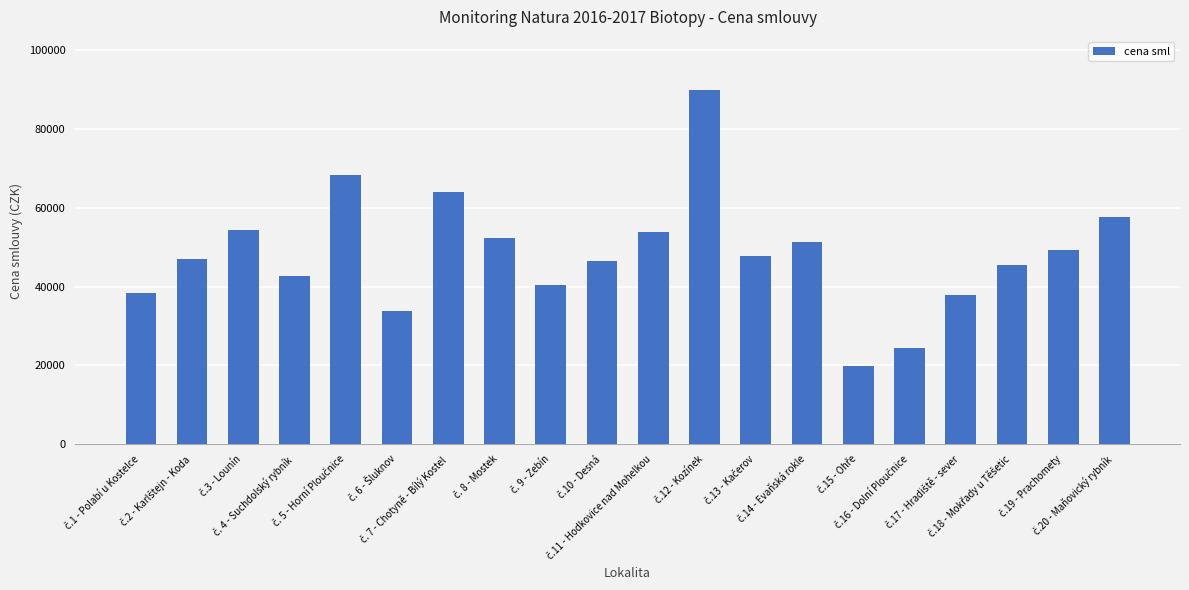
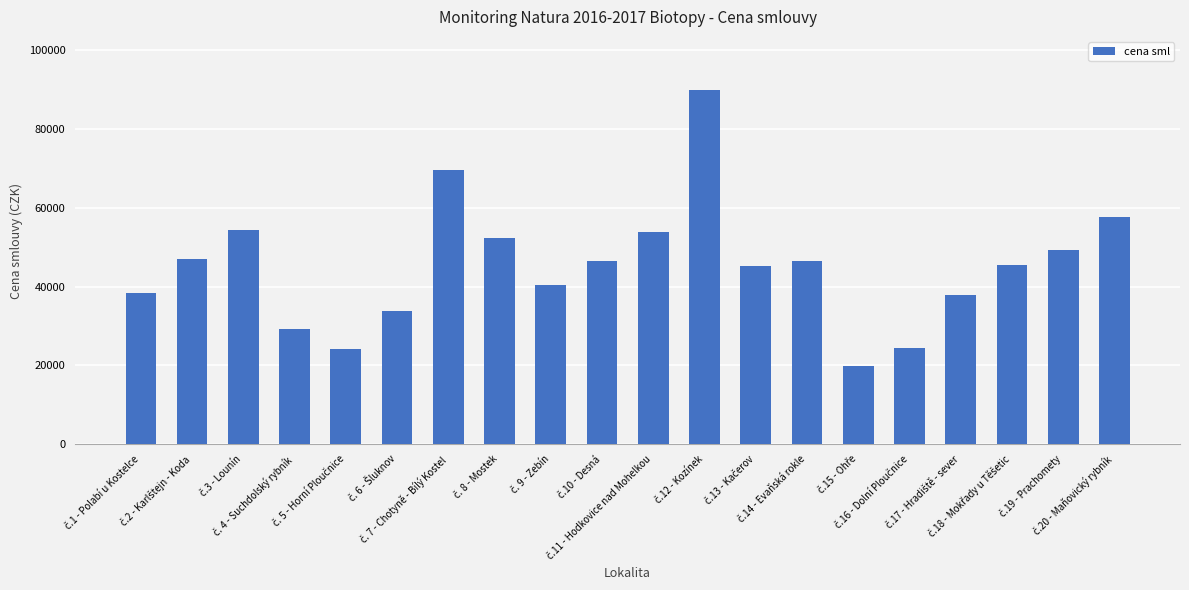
  {
    "č.1 - Polabí u Kostelce": 38000,
    "č.2 - Karlštejn - Koda": 47000,
    "č.3 - Lounín": 54000,
-   "č. 4 - Suchdolský rybník": 43000,
-   "č. 5 - Horní Ploučnice": 68000,
+   "č. 4 - Suchdolský rybník": 29000,
+   "č. 5 - Horní Ploučnice": 24000,
    "č. 6 - Šluknov": 34000,
-   "č. 7 - Chotyně - Bílý Kostel": 64000,
+   "č. 7 - Chotyně - Bílý Kostel": 69000,
    "č. 8 - Mostek": 52000,
    "č. 9 - Zebín": 41000,
    "č.10 - Desná": 47000,
    "č.11 - Hodkovice nad Mohelkou": 54000,
    "č.12 - Kozínek": 90000,
-   "č.13 - Kačerov": 48000,
-   "č.14 - Evaňská rokle": 51000,
+   "č.13 - Kačerov": 45000,
+   "č.14 - Evaňská rokle": 46000,
    "č.15 - Ohře": 20000,
    "č.16 - Dolní Ploučnice": 24000,
    "č.17 - Hradiště - sever": 38000,
    "č.18 - Mokřady u Těšetic": 45000,
    "č.19 - Prachomety": 49000,
    "č.20 - Maňovický rybník": 58000
  }
